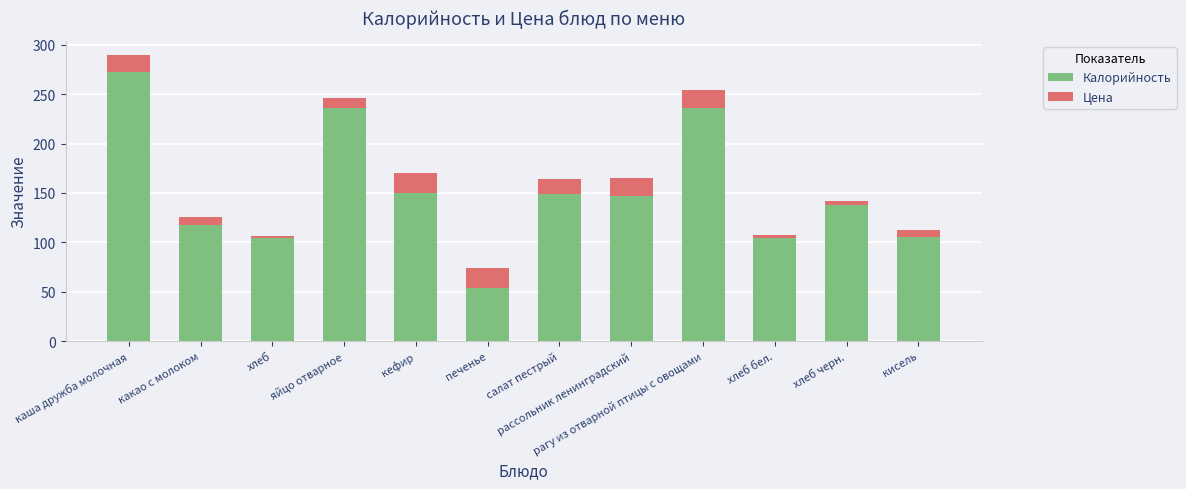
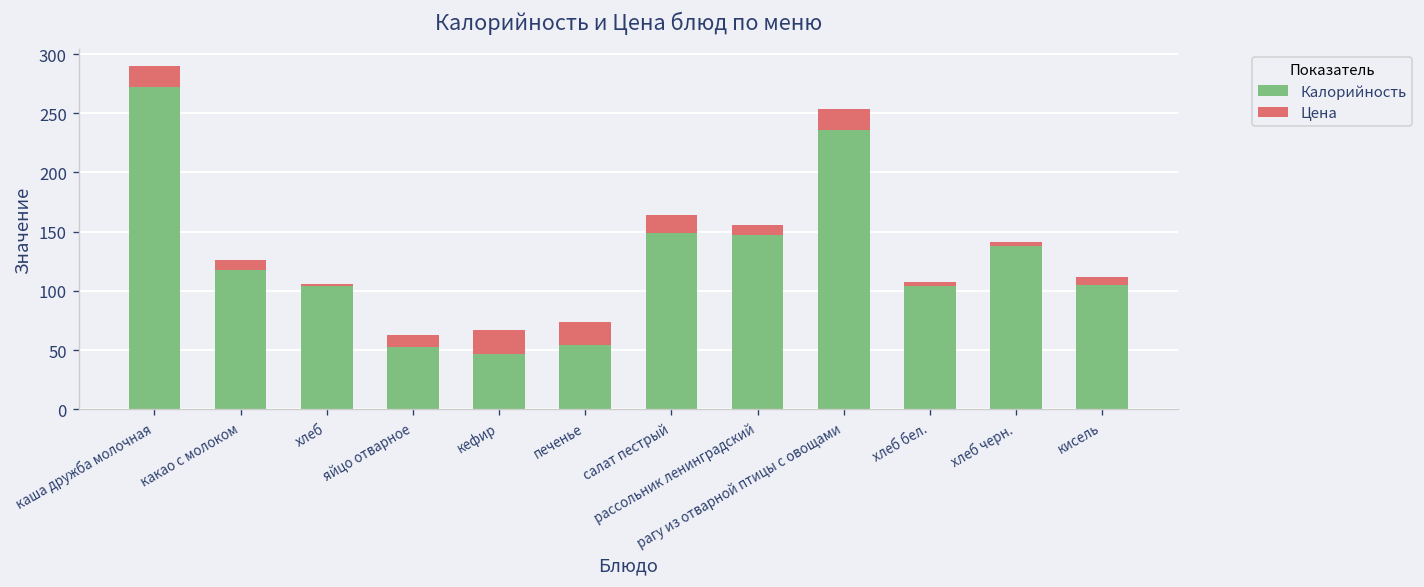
  {
    "Калорийность": {
      "каша дружба молочная": 270,
      "какао с молоком": 120,
      "хлеб": 100,
-     "яйцо отварное": 240,
-     "кефир": 150,
+     "яйцо отварное": 50,
+     "кефир": 50,
      "печенье": 50,
      "салат пестрый": 150,
      "рассольник ленинградский": 150,
      "рагу из отварной птицы с овощами": 240,
      "хлеб бел.": 100,
      "хлеб черн.": 140,
      "кисель": 110
    },
    "Цена": {
      "каша дружба молочная": 20,
      "какао с молоком": 10,
      "яйцо отварное": 10,
      "кефир": 20,
      "печенье": 20,
      "салат пестрый": 20,
-     "рассольник ленинградский": 20,
+     "рассольник ленинградский": 10,
      "рагу из отварной птицы с овощами": 20,
      "хлеб бел.": 0,
      "хлеб черн.": 0,
      "кисель": 10
    }
  }
